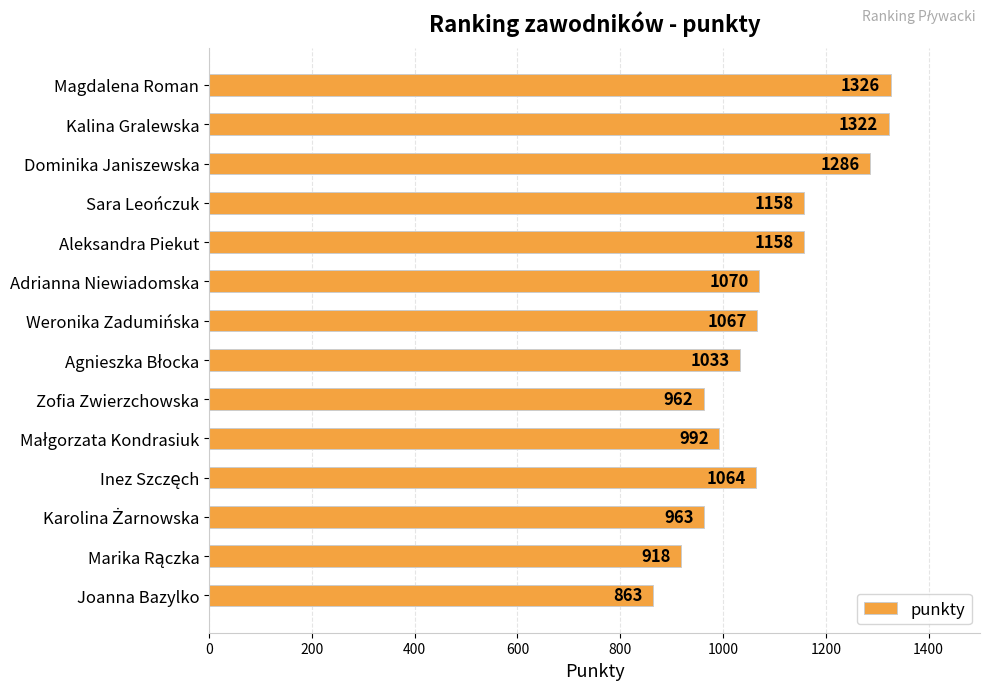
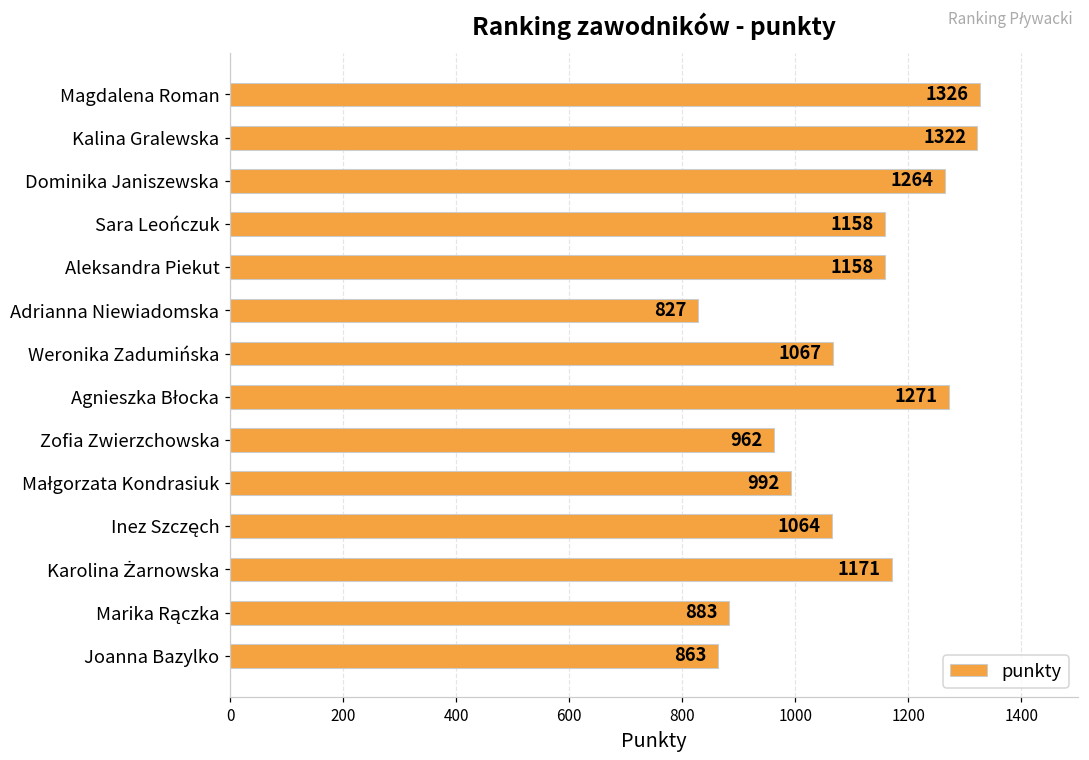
  {
    "Magdalena Roman": 1326,
    "Kalina Gralewska": 1322,
-   "Dominika Janiszewska": 1286,
+   "Dominika Janiszewska": 1264,
    "Sara Leończuk": 1158,
    "Aleksandra Piekut": 1158,
-   "Adrianna Niewiadomska": 1070,
+   "Adrianna Niewiadomska": 827,
    "Weronika Zadumińska": 1067,
-   "Agnieszka Błocka": 1033,
+   "Agnieszka Błocka": 1271,
    "Zofia Zwierzchowska": 962,
    "Małgorzata Kondrasiuk": 992,
    "Inez Szczęch": 1064,
-   "Karolina Żarnowska": 963,
-   "Marika Rączka": 918,
+   "Karolina Żarnowska": 1171,
+   "Marika Rączka": 883,
    "Joanna Bazylko": 863
  }
